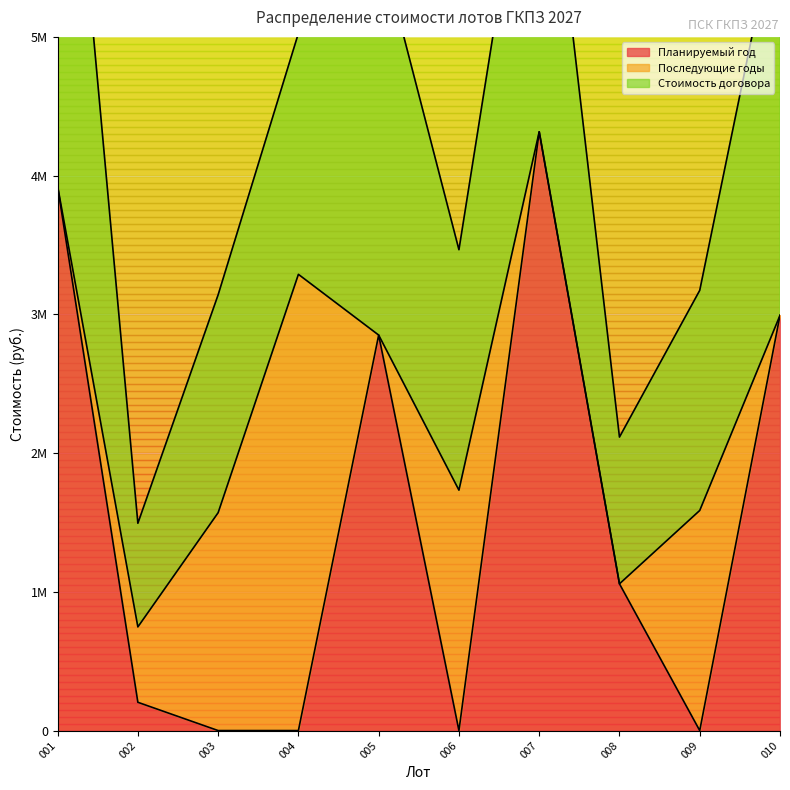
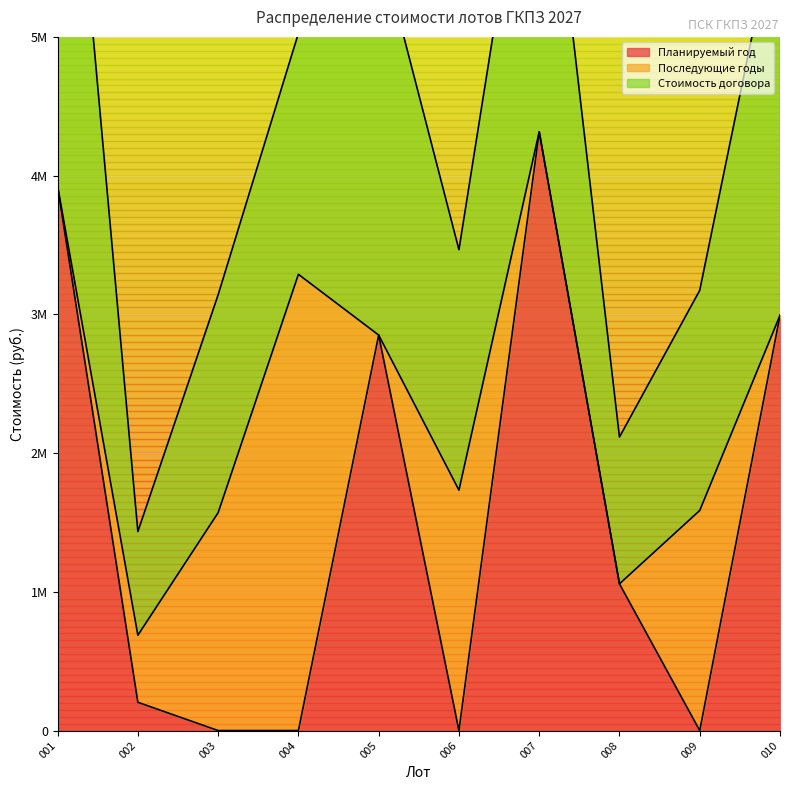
  {
    "Планируемый год": {
      "002": 200000,
      "003": 0,
      "004": 0,
      "006": 0,
      "009": 0
    },
    "Последующие годы": {
-     "002": 540000,
+     "002": 480000,
      "003": 1570000,
      "004": 3290000,
      "006": 1730000,
      "009": 1590000
    },
    "Стоимость договора": {
      "002": 750000,
      "003": 1570000,
      "006": 1730000,
      "008": 1060000,
      "009": 1590000
    }
  }
